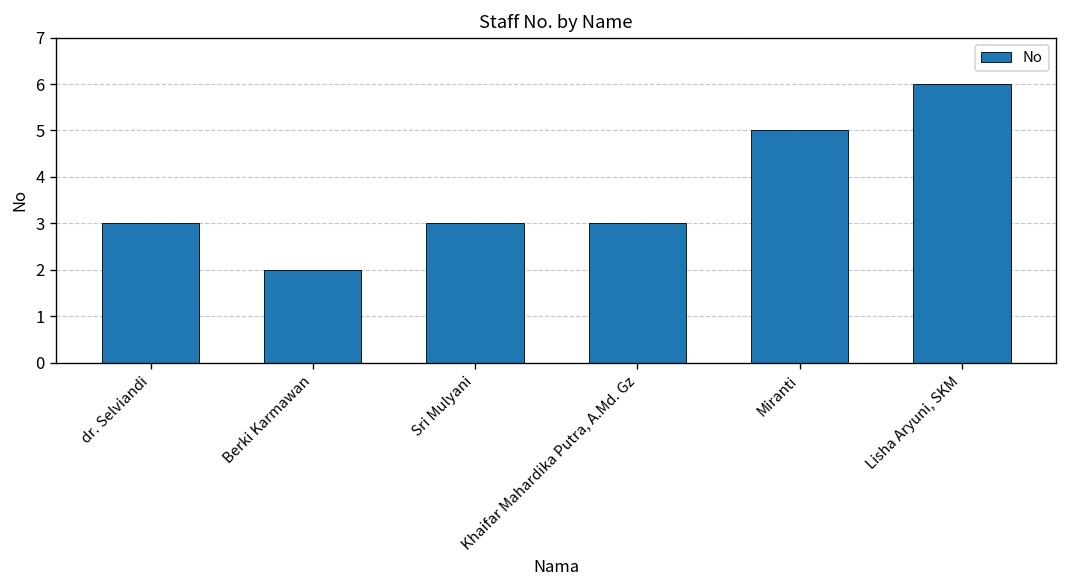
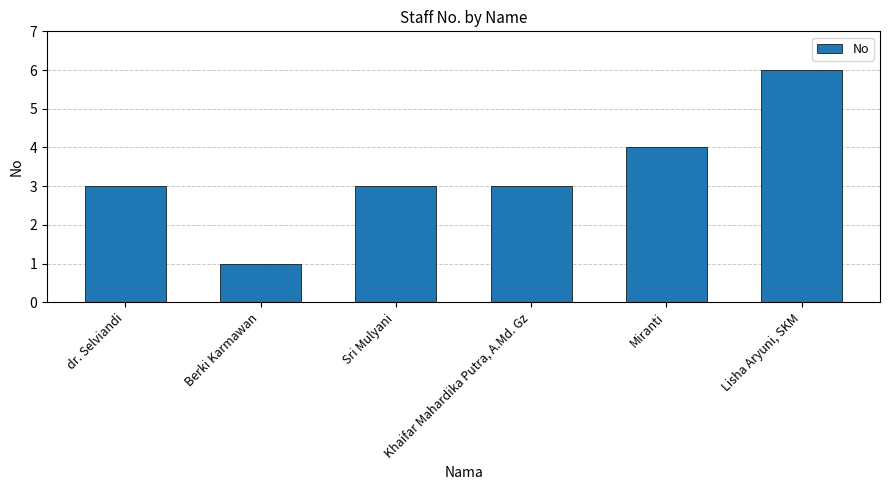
  {
    "dr. Selviandi": 3,
-   "Berki Karmawan": 2,
+   "Berki Karmawan": 1,
    "Sri Mulyani": 3,
    "Khaifar Mahardika Putra, A.Md. Gz": 3,
-   "Miranti": 5,
+   "Miranti": 4,
    "Lisha Aryuni, SKM": 6
  }
